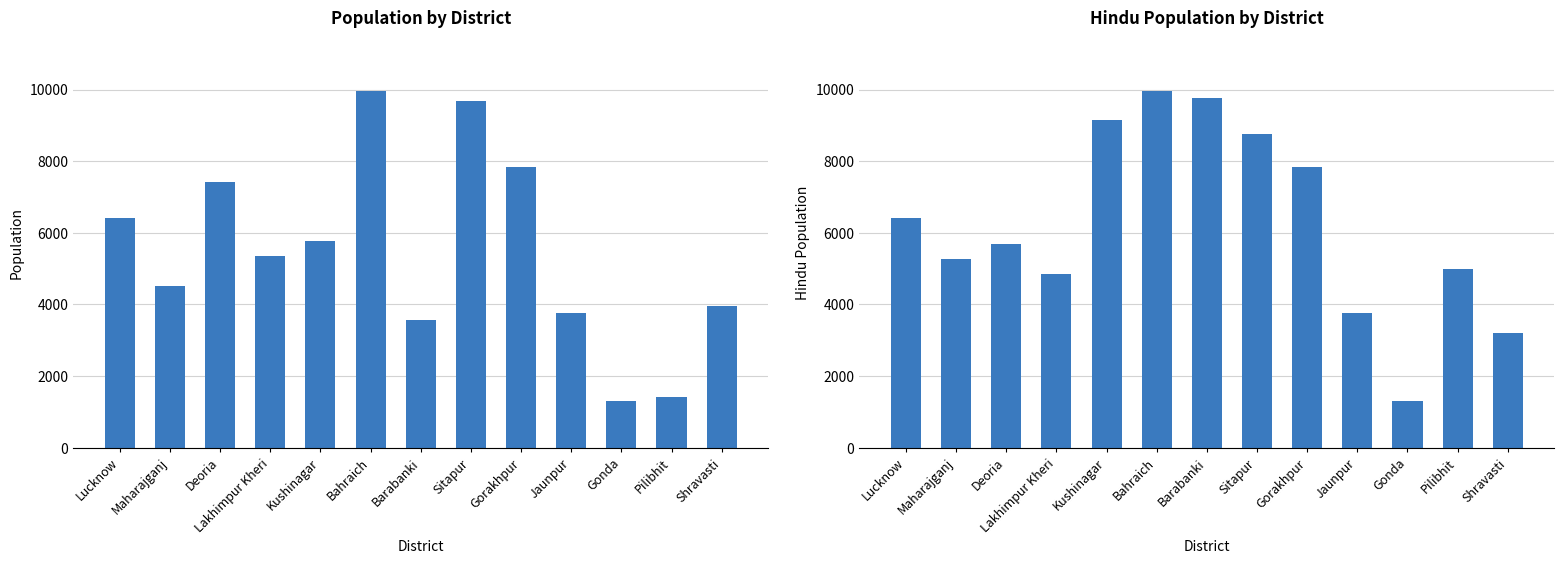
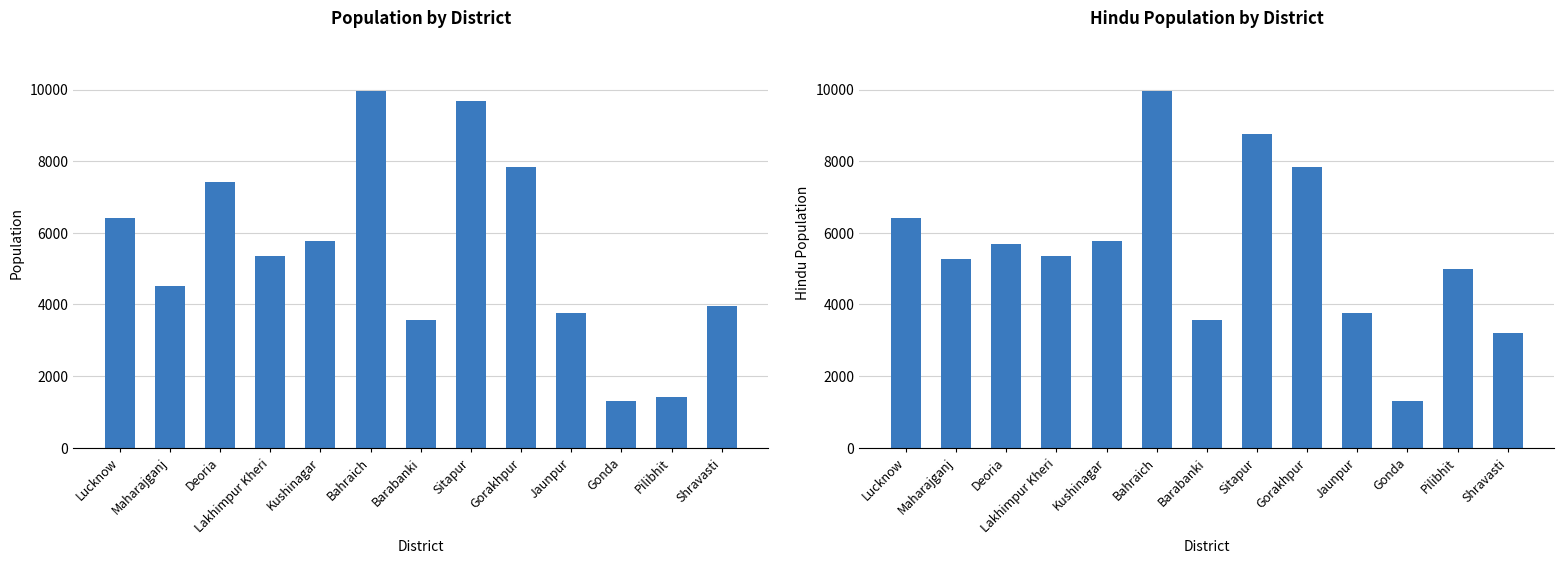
  {
    "Population by District": {
      "Lucknow": 6400,
      "Maharajganj": 4500,
      "Deoria": 7400,
      "Lakhimpur Kheri": 5300,
      "Kushinagar": 5800,
      "Bahraich": 10000,
      "Barabanki": 3600,
      "Sitapur": 9700,
      "Gorakhpur": 7800,
      "Jaunpur": 3800,
      "Gonda": 1300,
      "Pilibhit": 1400,
      "Shravasti": 4000
    },
    "Hindu Population by District": {
      "Lucknow": 6400,
      "Maharajganj": 5300,
      "Deoria": 5700,
-     "Lakhimpur Kheri": 4800,
-     "Kushinagar": 9100,
+     "Lakhimpur Kheri": 5300,
+     "Kushinagar": 5800,
      "Bahraich": 10000,
-     "Barabanki": 9800,
+     "Barabanki": 3600,
      "Sitapur": 8800,
      "Gorakhpur": 7800,
      "Jaunpur": 3800,
      "Gonda": 1300,
      "Pilibhit": 5000,
      "Shravasti": 3200
    }
  }
